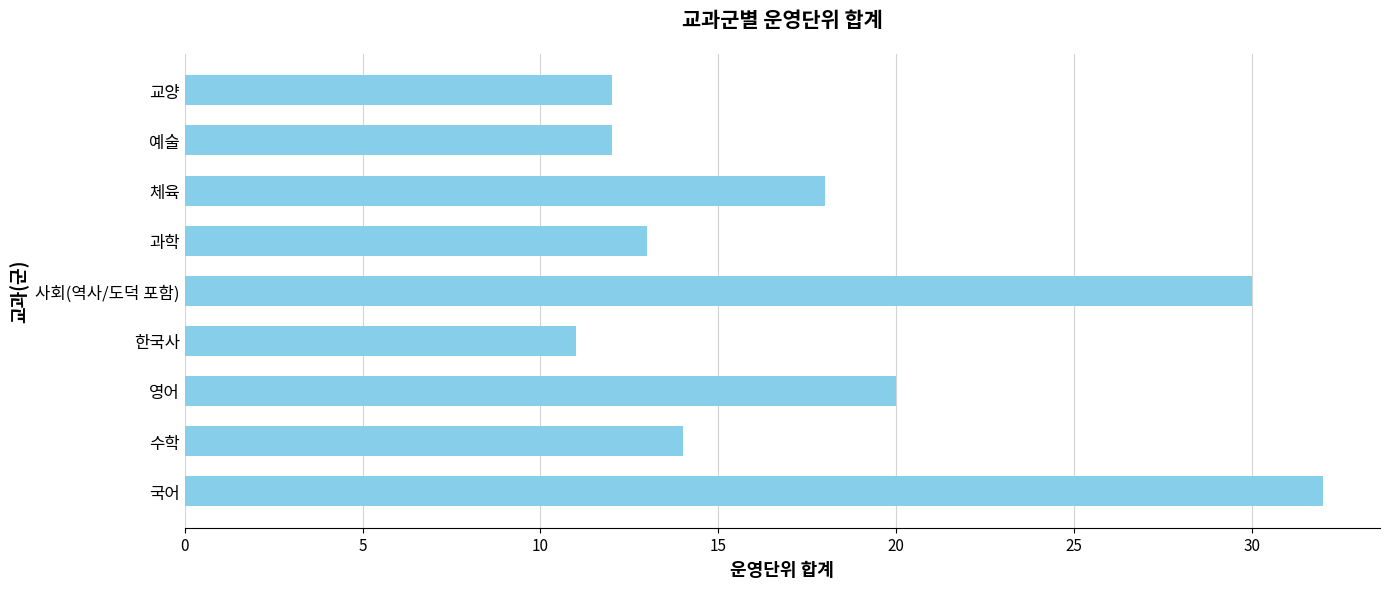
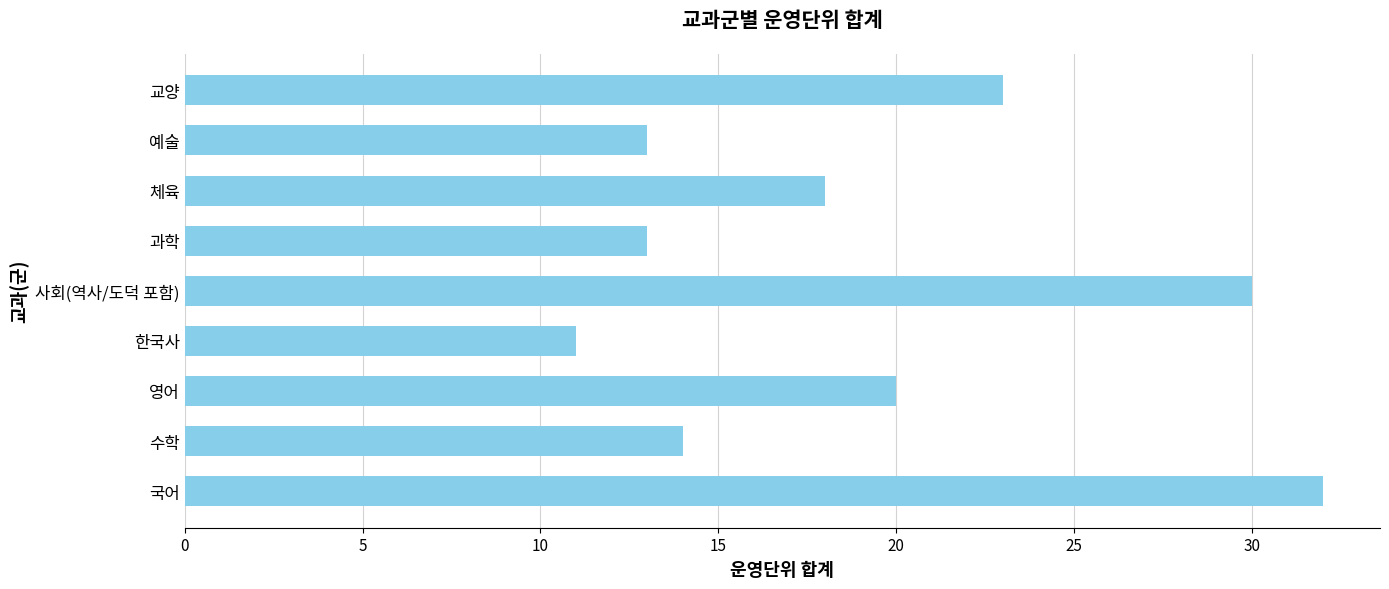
  {
-   "교양": 12,
-   "예술": 12,
+   "교양": 23,
+   "예술": 13,
    "체육": 18,
    "과학": 13,
    "사회(역사/도덕 포함)": 30,
    "한국사": 11,
    "영어": 20,
    "수학": 14,
    "국어": 32
  }
